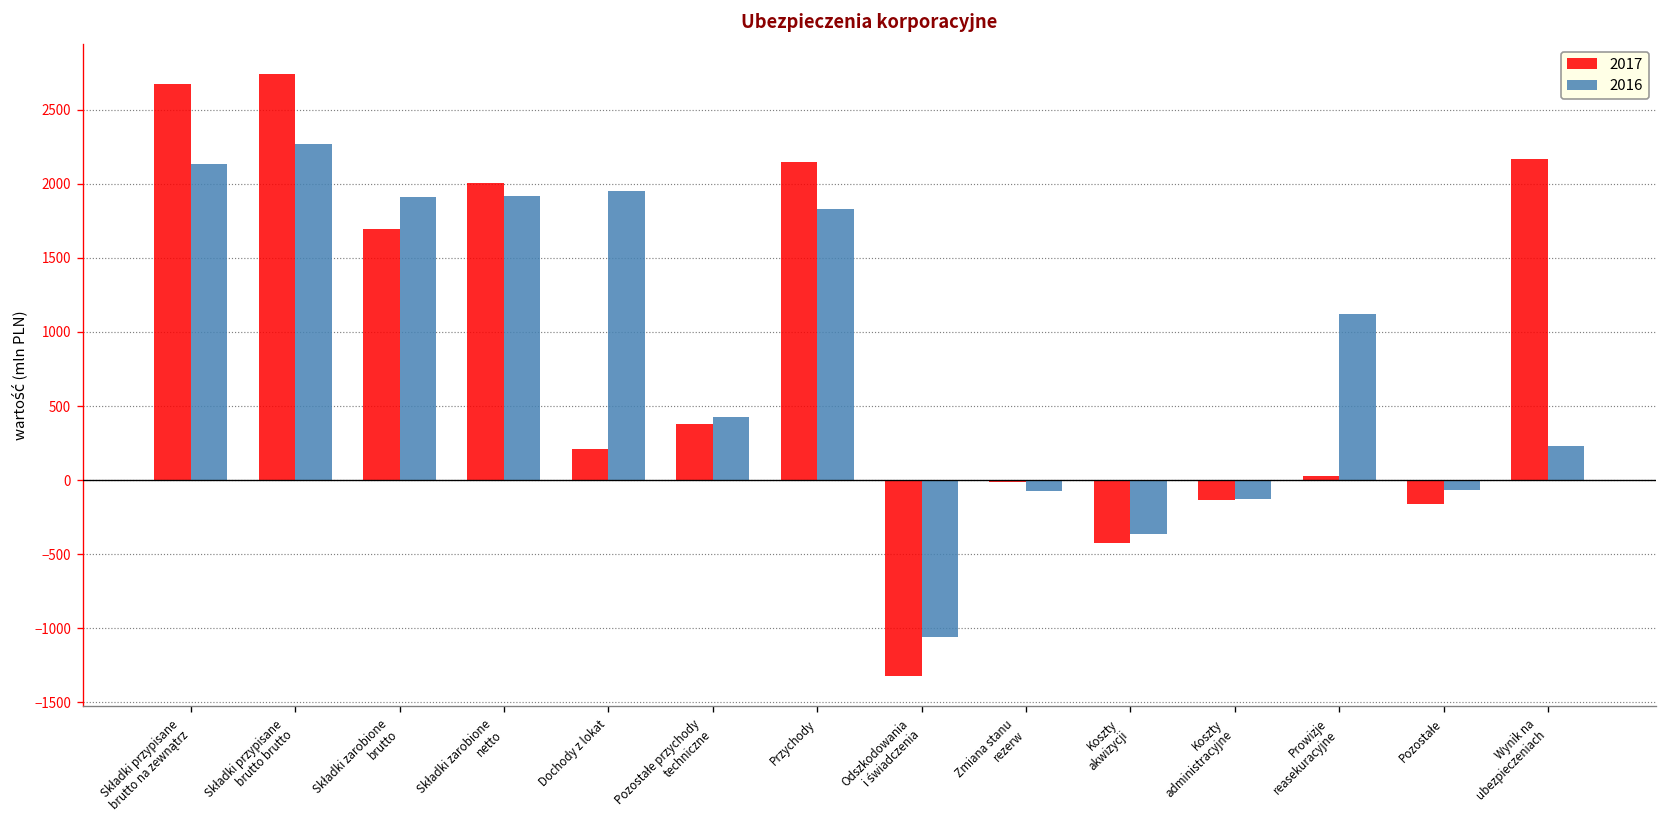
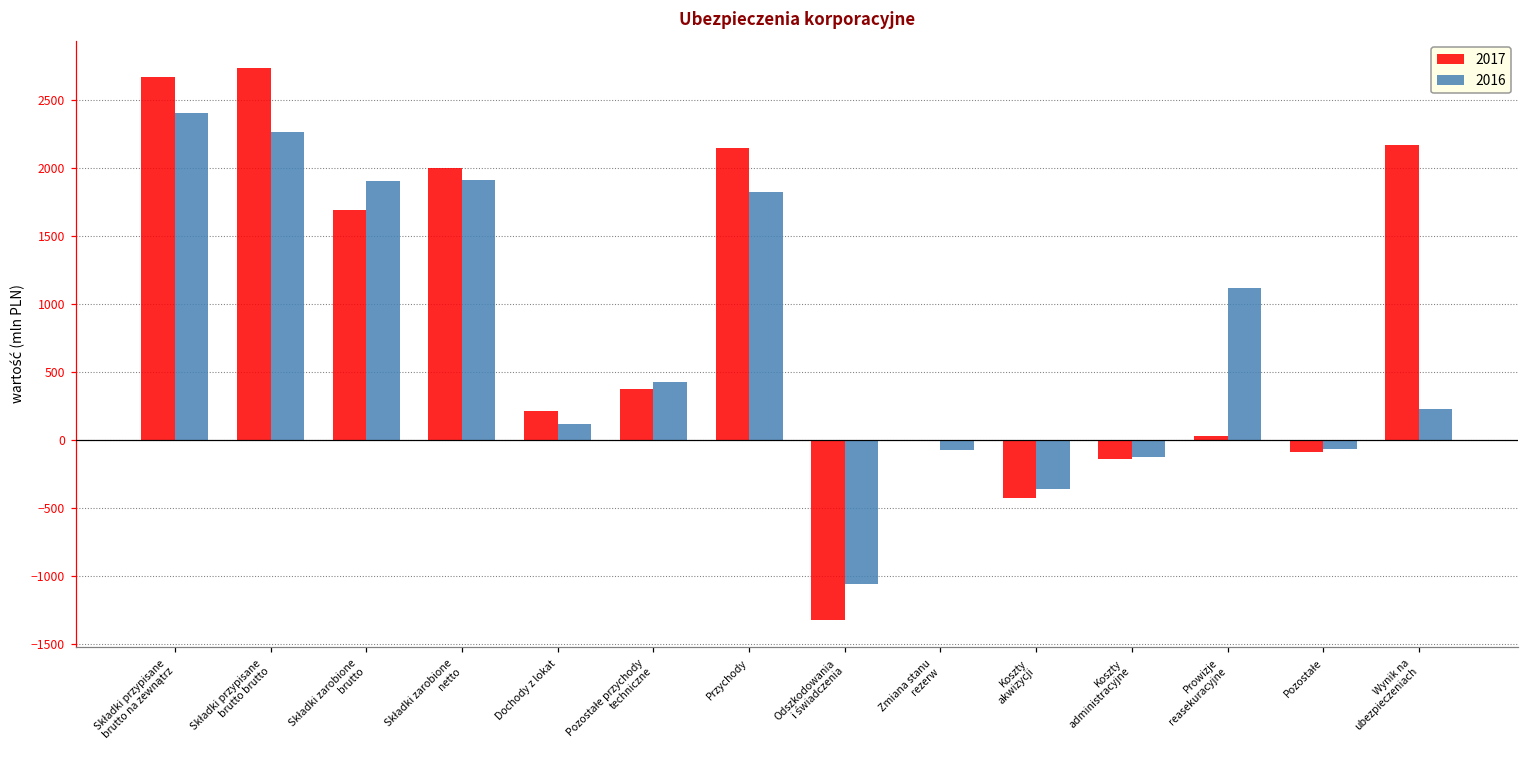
  {
    "2017": {
      "Składki przypisane brutto na zewnątrz": 2670,
      "Składki przypisane brutto brutto": 2740,
      "Składki zarobione brutto": 1700,
      "Składki zarobione netto": 2010,
      "Dochody z lokat": 210,
      "Pozostałe przychody techniczne": 380,
      "Przychody": 2150,
      "Odszkodowania i świadczenia": -1320,
      "Koszty akwizycji": -430,
      "Koszty administracyjne": -140,
      "Prowizje reasekuracyjne": 30,
-     "Pozostałe": -160,
+     "Pozostałe": -90,
      "Wynik na ubezpieczeniach": 2170
    },
    "2016": {
-     "Składki przypisane brutto na zewnątrz": 2140,
+     "Składki przypisane brutto na zewnątrz": 2410,
      "Składki przypisane brutto brutto": 2270,
      "Składki zarobione brutto": 1910,
      "Składki zarobione netto": 1920,
-     "Dochody z lokat": 1950,
+     "Dochody z lokat": 120,
      "Pozostałe przychody techniczne": 430,
      "Przychody": 1830,
      "Odszkodowania i świadczenia": -1060,
      "Zmiana stanu rezerw": -80,
      "Koszty akwizycji": -360,
      "Koszty administracyjne": -130,
      "Prowizje reasekuracyjne": 1120,
      "Pozostałe": -70,
      "Wynik na ubezpieczeniach": 230
    }
  }
